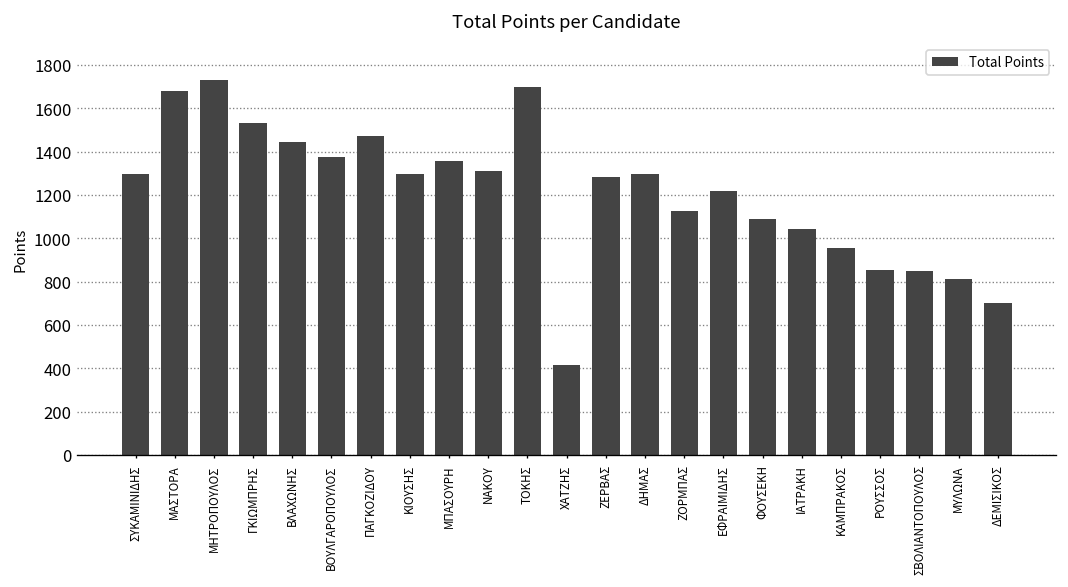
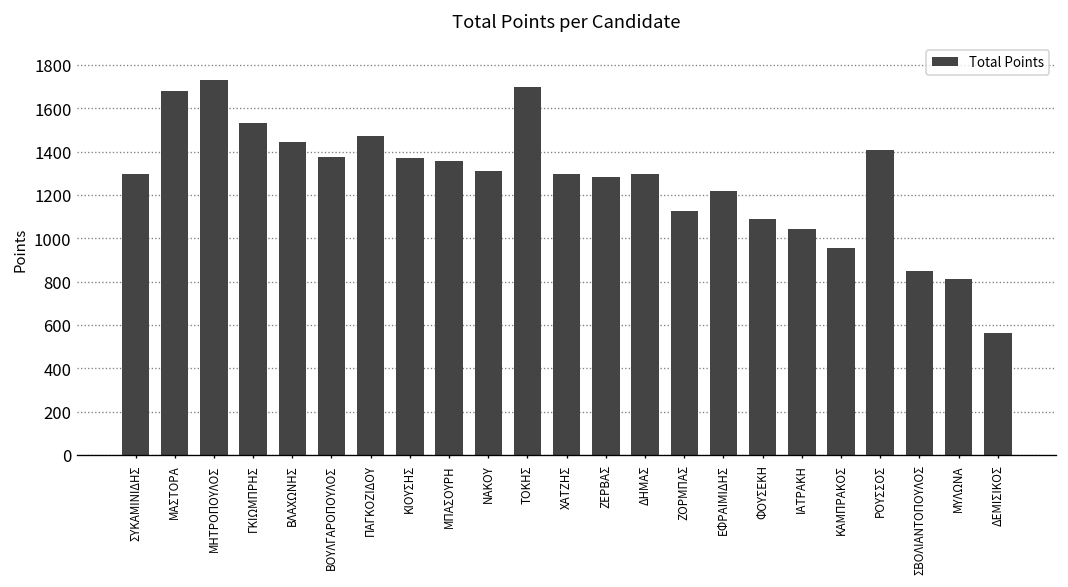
  {
    "ΣΥΚΑΜΙΝΙΔΗΣ": 1300,
    "ΜΑΣΤΟΡΑ": 1680,
    "ΜΗΤΡΟΠΟΥΛΟΣ": 1730,
    "ΓΚΙΩΜΠΡΗΣ": 1530,
    "ΒΛΑΧΩΝΗΣ": 1440,
    "ΒΟΥΛΓΑΡΟΠΟΥΛΟΣ": 1370,
    "ΠΑΓΚΟΖΙΔΟΥ": 1470,
-   "ΚΙΟΥΣΗΣ": 1300,
+   "ΚΙΟΥΣΗΣ": 1370,
    "ΜΠΑΣΟΥΡΗ": 1350,
    "ΝΑΚΟΥ": 1310,
    "ΤΟΚΗΣ": 1700,
-   "ΧΑΤΖΗΣ": 420,
+   "ΧΑΤΖΗΣ": 1300,
    "ΖΕΡΒΑΣ": 1280,
    "ΔΗΜΑΣ": 1300,
    "ΖΟΡΜΠΑΣ": 1120,
    "ΕΦΡΑΙΜΙΔΗΣ": 1220,
    "ΦΟΥΣΕΚΗ": 1090,
    "ΙΑΤΡΑΚΗ": 1050,
    "ΚΑΜΠΡΑΚΟΣ": 950,
-   "ΡΟΥΣΣΟΣ": 860,
+   "ΡΟΥΣΣΟΣ": 1410,
    "ΣΒΟΛΙΑΝΤΟΠΟΥΛΟΣ": 850,
    "ΜΥΛΩΝΑ": 810,
-   "ΔΕΜΙΣΙΚΟΣ": 700
+   "ΔΕΜΙΣΙΚΟΣ": 560
  }
